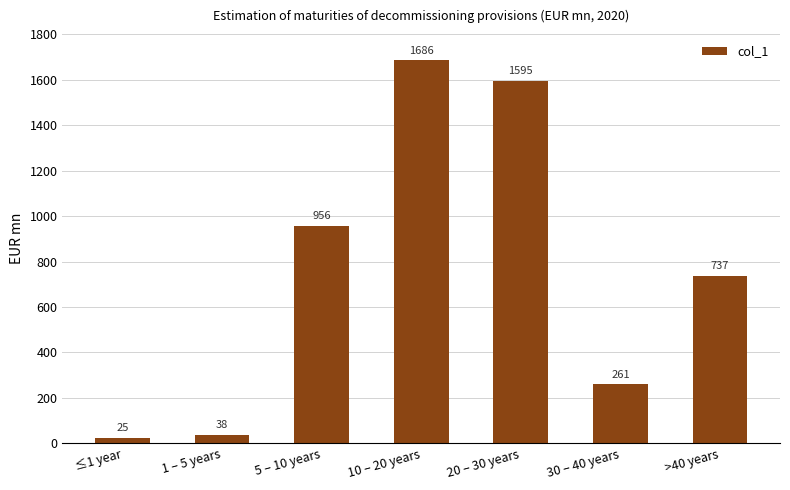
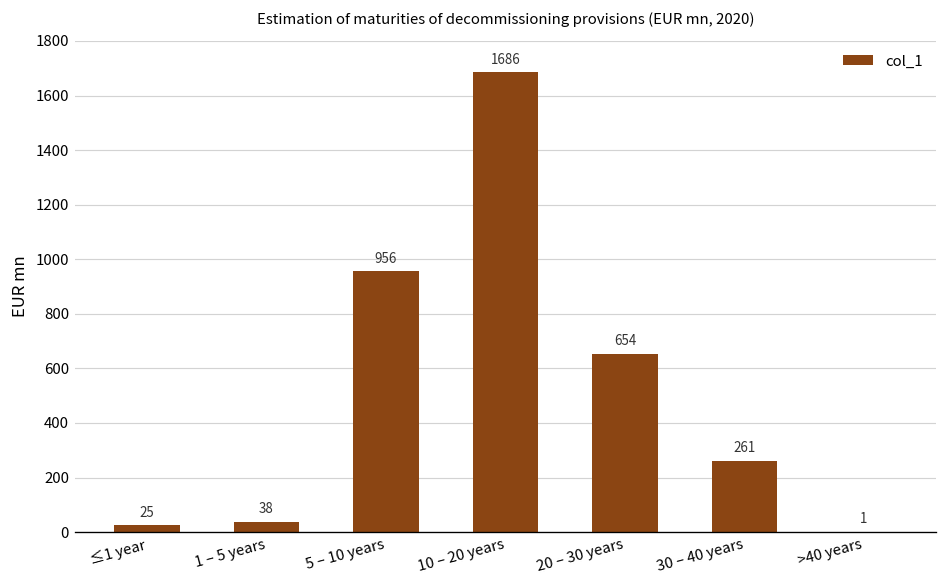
  {
    "≤1 year": 25,
    "1 – 5 years": 38,
    "5 – 10 years": 956,
    "10 – 20 years": 1686,
-   "20 – 30 years": 1595,
+   "20 – 30 years": 654,
    "30 – 40 years": 261,
-   ">40 years": 737
+   ">40 years": 1
  }
